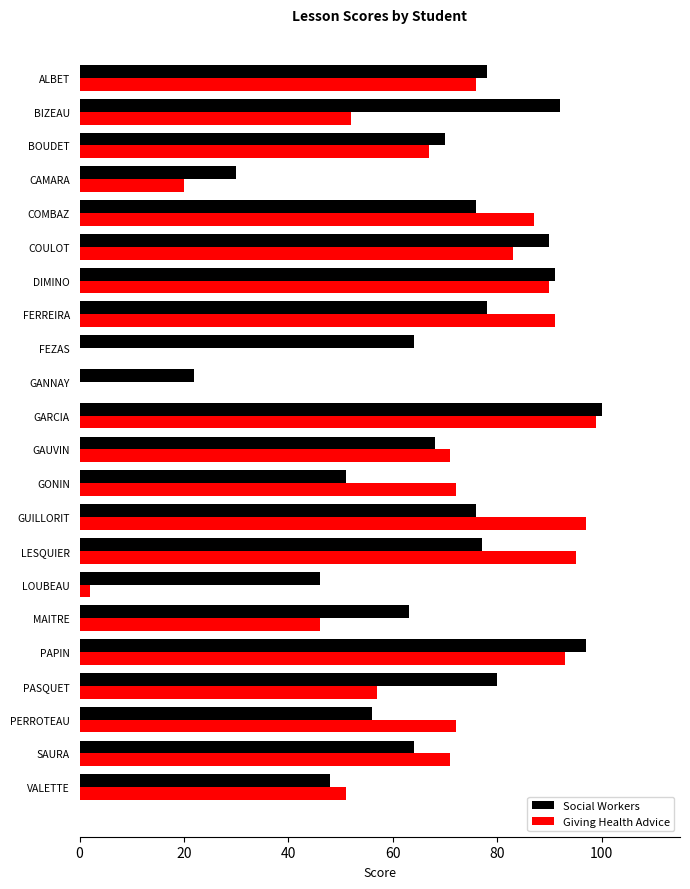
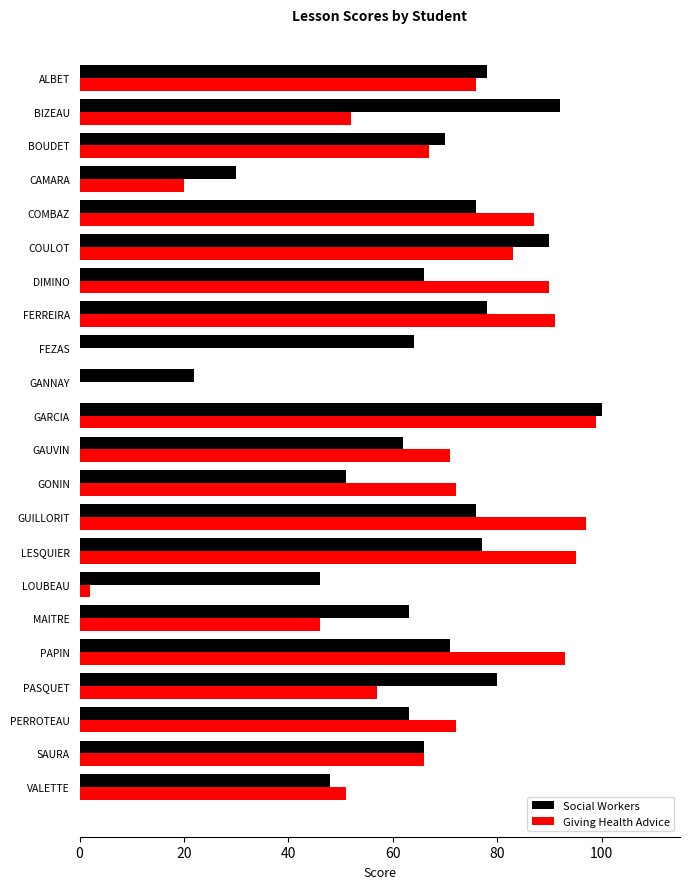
  {
    "Social Workers": {
      "ALBET": 78,
      "BIZEAU": 92,
      "BOUDET": 70,
      "CAMARA": 30,
      "COMBAZ": 76,
      "COULOT": 90,
-     "DIMINO": 91,
+     "DIMINO": 66,
      "FERREIRA": 78,
      "FEZAS": 64,
      "GANNAY": 22,
      "GARCIA": 100,
-     "GAUVIN": 68,
+     "GAUVIN": 62,
      "GONIN": 51,
      "GUILLORIT": 76,
      "LESQUIER": 77,
      "LOUBEAU": 46,
      "MAITRE": 63,
-     "PAPIN": 97,
+     "PAPIN": 71,
      "PASQUET": 80,
-     "PERROTEAU": 56,
-     "SAURA": 64,
+     "PERROTEAU": 63,
+     "SAURA": 66,
      "VALETTE": 48
    },
    "Giving Health Advice": {
      "ALBET": 76,
      "BIZEAU": 52,
      "BOUDET": 67,
      "CAMARA": 20,
      "COMBAZ": 87,
      "COULOT": 83,
      "DIMINO": 90,
      "FERREIRA": 91,
      "FEZAS": 0,
      "GANNAY": 0,
      "GARCIA": 99,
      "GAUVIN": 71,
      "GONIN": 72,
      "GUILLORIT": 97,
      "LESQUIER": 95,
      "LOUBEAU": 2,
      "MAITRE": 46,
      "PAPIN": 93,
      "PASQUET": 57,
      "PERROTEAU": 72,
-     "SAURA": 71,
+     "SAURA": 66,
      "VALETTE": 51
    }
  }
